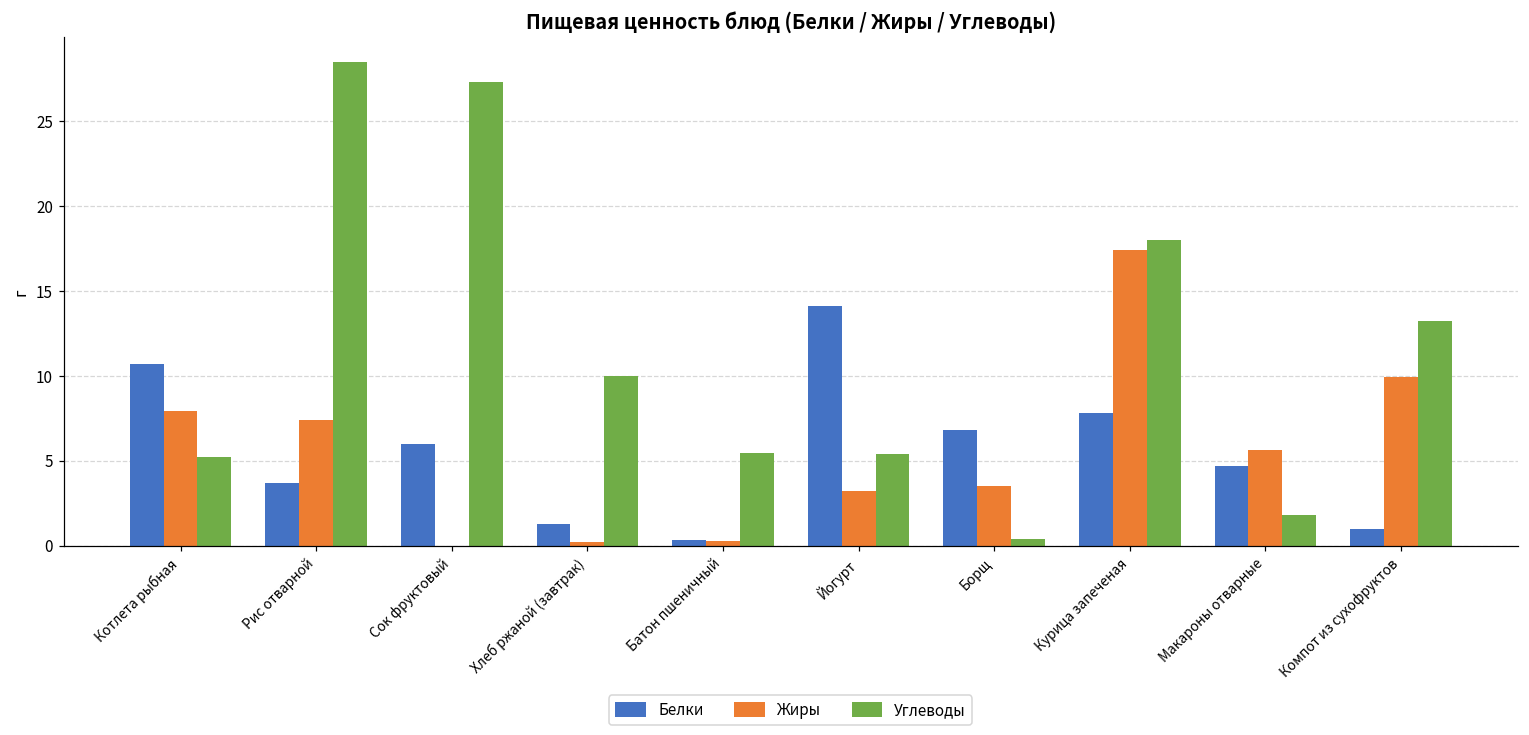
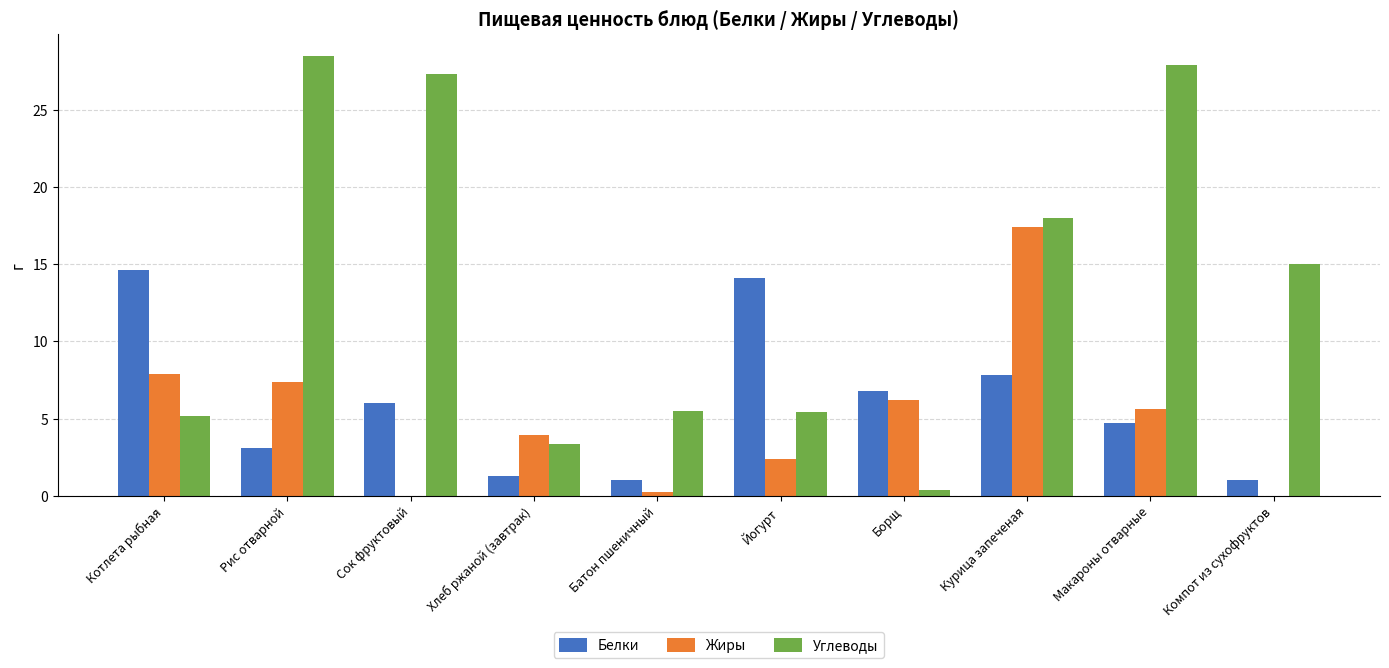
  {
    "Белки": {
-     "Котлета рыбная": 10.7,
-     "Рис отварной": 3.7,
+     "Котлета рыбная": 14.6,
+     "Рис отварной": 3.1,
      "Сок фруктовый": 6.0,
      "Хлеб ржаной (завтрак)": 1.3,
-     "Батон пшеничный": 0.3,
+     "Батон пшеничный": 1.0,
      "Йогурт": 14.1,
      "Борщ": 6.8,
      "Курица запеченая": 7.8,
      "Макароны отварные": 4.7,
      "Компот из сухофруктов": 1.0
    },
    "Жиры": {
      "Котлета рыбная": 7.9,
      "Рис отварной": 7.4,
      "Сок фруктовый": 0.0,
-     "Хлеб ржаной (завтрак)": 0.2,
+     "Хлеб ржаной (завтрак)": 4.0,
      "Батон пшеничный": 0.3,
-     "Йогурт": 3.2,
-     "Борщ": 3.5,
+     "Йогурт": 2.4,
+     "Борщ": 6.2,
      "Курица запеченая": 17.4,
      "Макароны отварные": 5.6,
-     "Компот из сухофруктов": 9.9
+     "Компот из сухофруктов": 0.0
    },
    "Углеводы": {
      "Котлета рыбная": 5.2,
      "Рис отварной": 28.5,
      "Сок фруктовый": 27.3,
-     "Хлеб ржаной (завтрак)": 10.0,
+     "Хлеб ржаной (завтрак)": 3.3,
      "Батон пшеничный": 5.5,
      "Йогурт": 5.4,
      "Борщ": 0.4,
      "Курица запеченая": 18.0,
-     "Макароны отварные": 1.8,
-     "Компот из сухофруктов": 13.2
+     "Макароны отварные": 27.9,
+     "Компот из сухофруктов": 15.0
    }
  }
